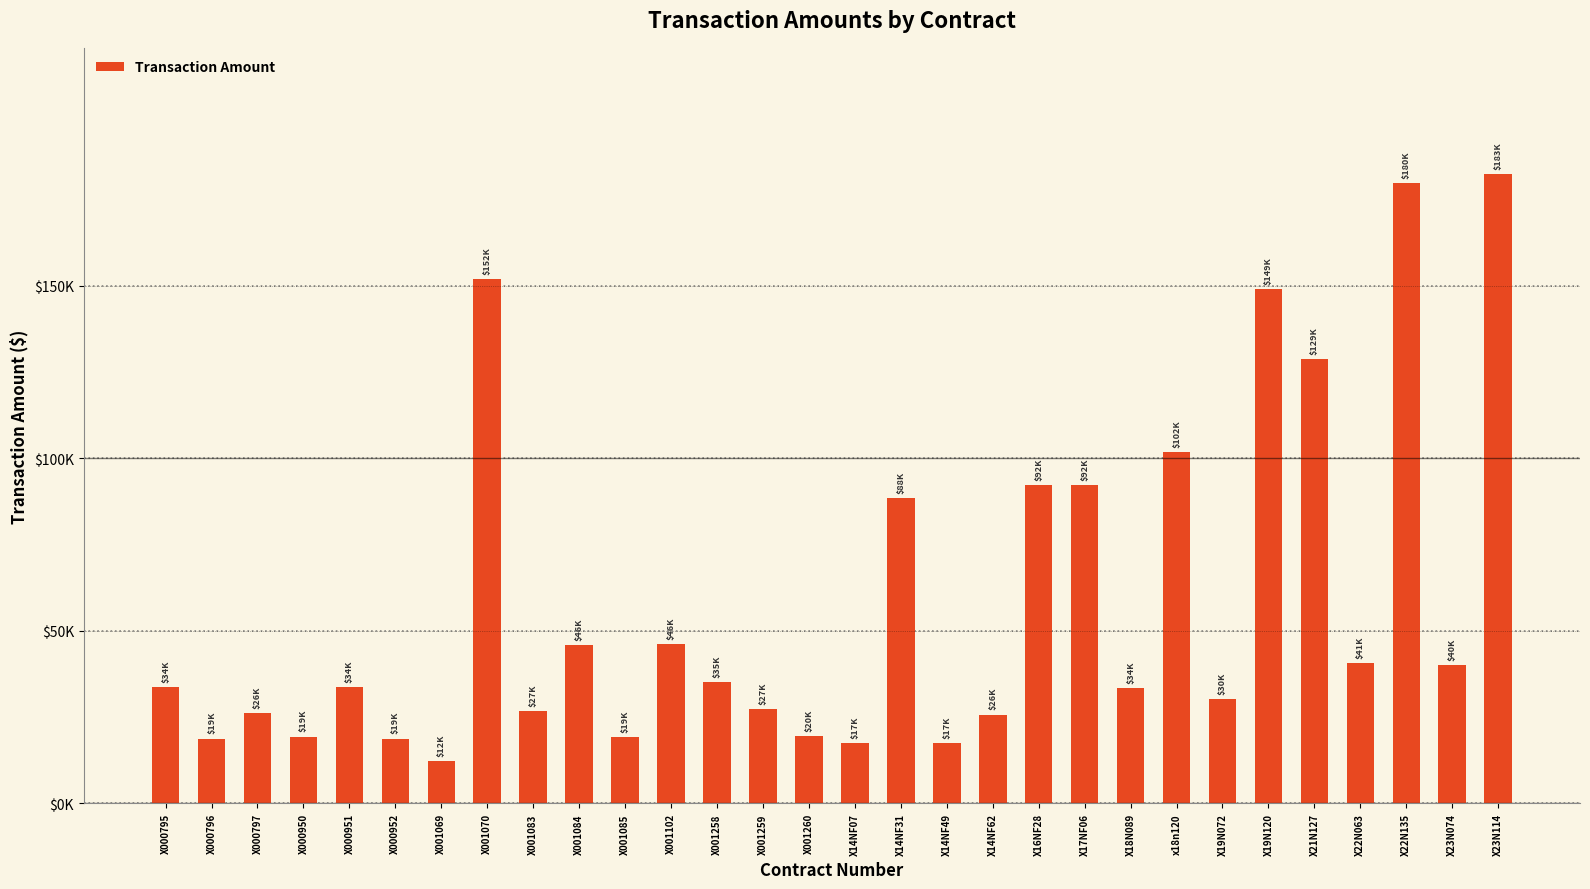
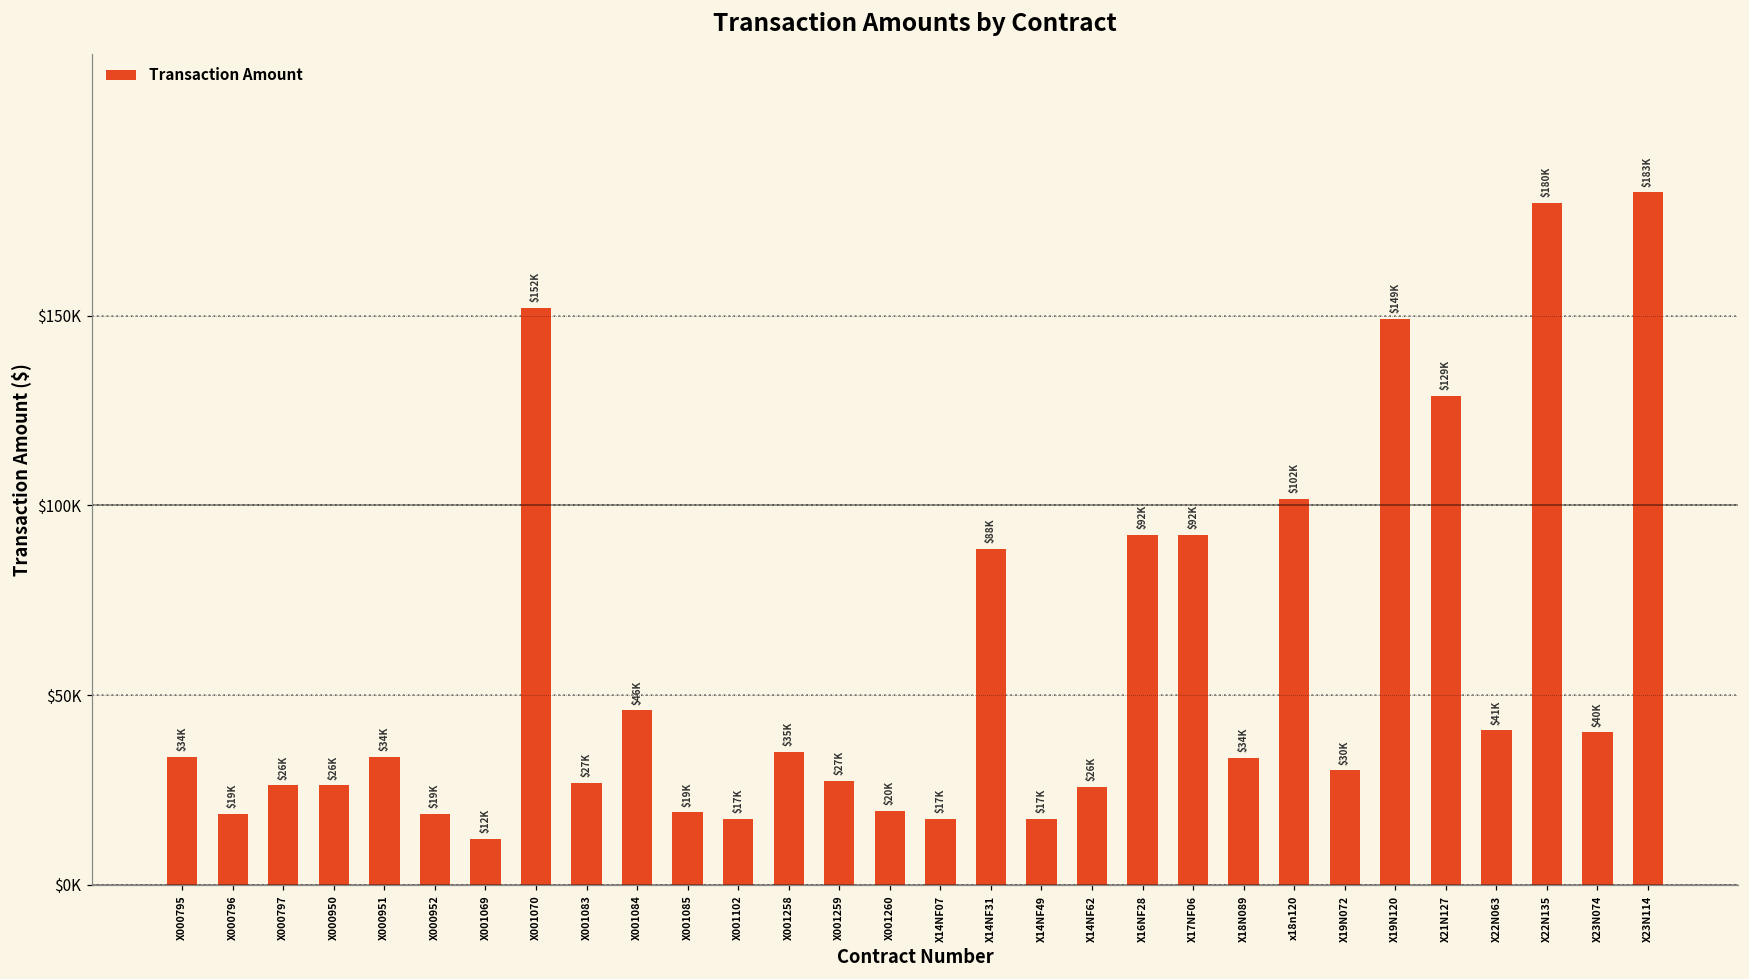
  {
    "X000795": "$34K",
    "X000796": "$19K",
    "X000797": "$26K",
-   "X000950": "$19K",
+   "X000950": "$26K",
    "X000951": "$34K",
    "X000952": "$19K",
    "X001069": "$12K",
    "X001070": "$152K",
    "X001083": "$27K",
    "X001084": "$46K",
    "X001085": "$19K",
-   "X001102": "$46K",
+   "X001102": "$17K",
    "X001258": "$35K",
    "X001259": "$27K",
    "X001260": "$20K",
    "X14NF07": "$17K",
    "X14NF31": "$88K",
    "X14NF49": "$17K",
    "X14NF62": "$26K",
    "X16NF28": "$92K",
    "X17NF06": "$92K",
    "X18N089": "$34K",
    "x18n120": "$102K",
    "X19N072": "$30K",
    "X19N120": "$149K",
    "X21N127": "$129K",
    "X22N063": "$41K",
    "X22N135": "$180K",
    "X23N074": "$40K",
    "X23N114": "$183K"
  }
